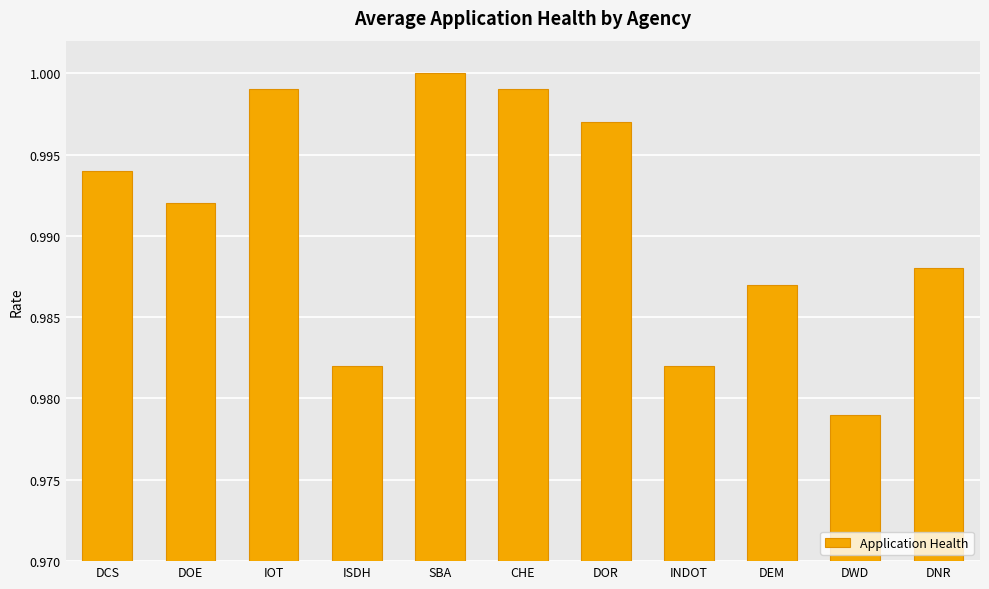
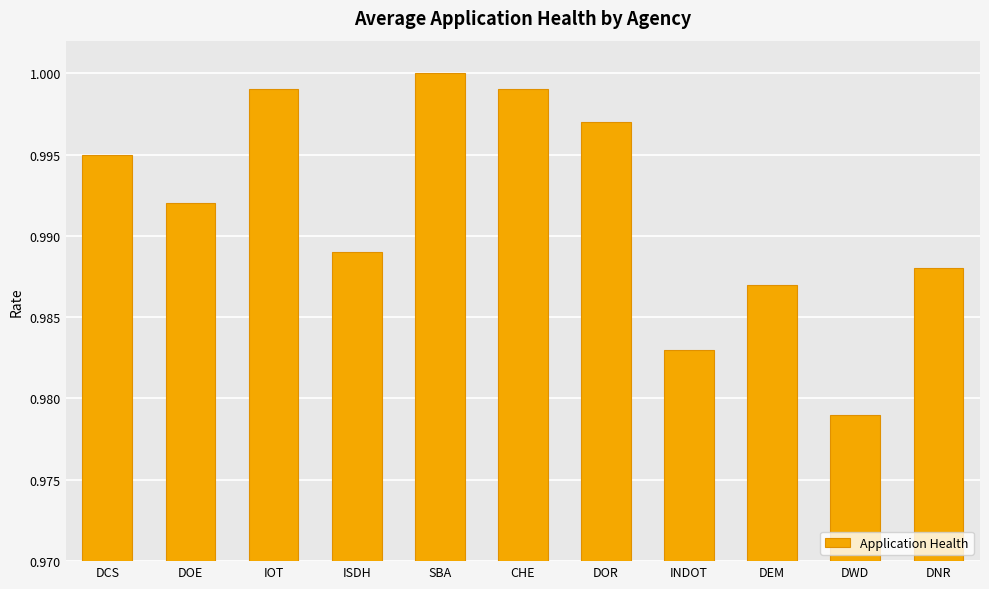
  {
-   "DCS": 0.994,
+   "DCS": 0.995,
    "DOE": 0.992,
    "IOT": 0.999,
-   "ISDH": 0.982,
+   "ISDH": 0.989,
    "SBA": 1.000,
    "CHE": 0.999,
    "DOR": 0.997,
-   "INDOT": 0.982,
+   "INDOT": 0.983,
    "DEM": 0.987,
    "DWD": 0.979,
    "DNR": 0.988
  }
